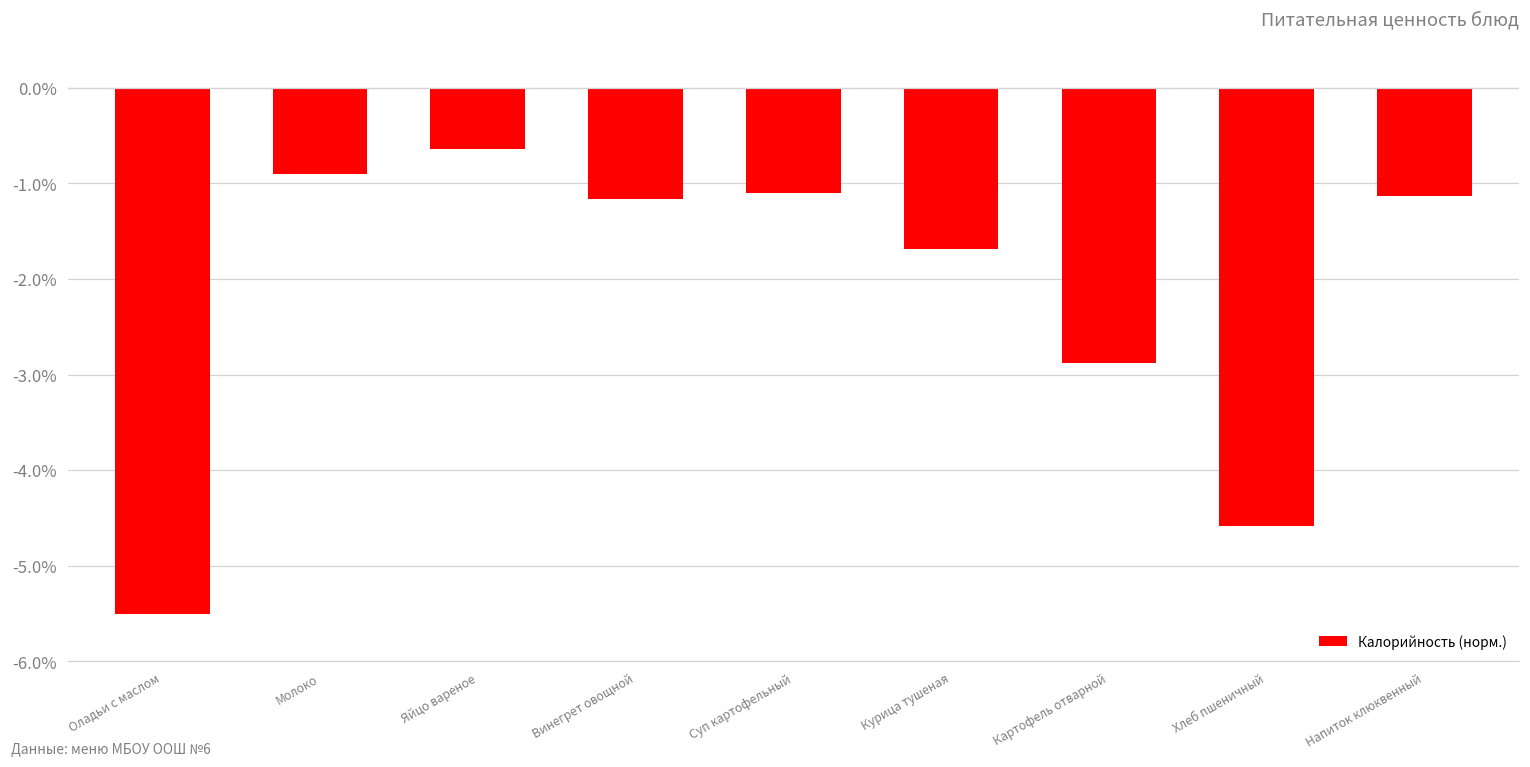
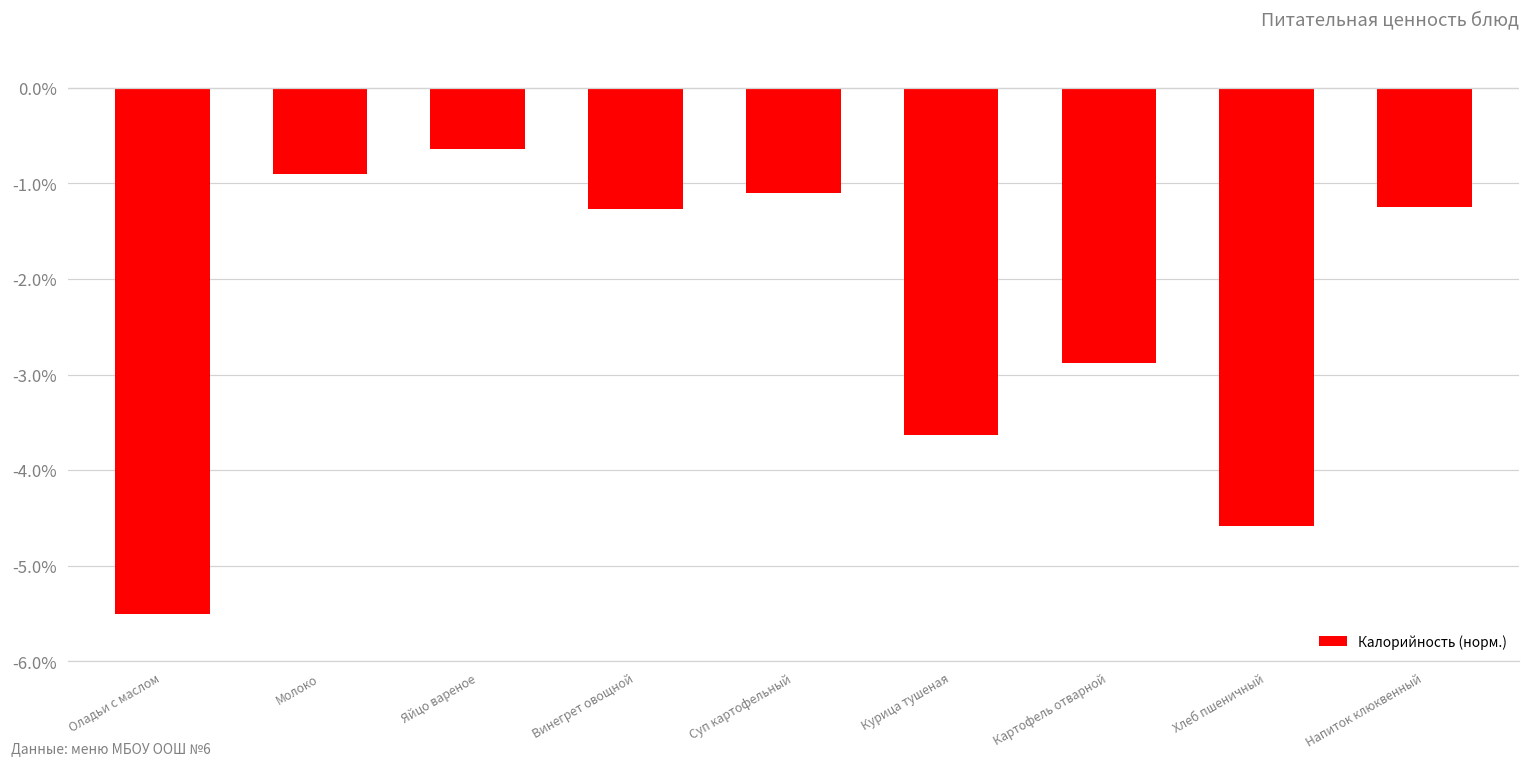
  {
    "Оладьи с маслом": "-5.5%",
    "Молоко": "-0.9%",
    "Яйцо вареное": "-0.6%",
-   "Винегрет овощной": "-1.2%",
+   "Винегрет овощной": "-1.3%",
    "Суп картофельный": "-1.1%",
-   "Курица тушеная": "-1.7%",
+   "Курица тушеная": "-3.6%",
    "Картофель отварной": "-2.9%",
    "Хлеб пшеничный": "-4.6%",
-   "Напиток клюквенный": "-1.1%"
+   "Напиток клюквенный": "-1.2%"
  }
